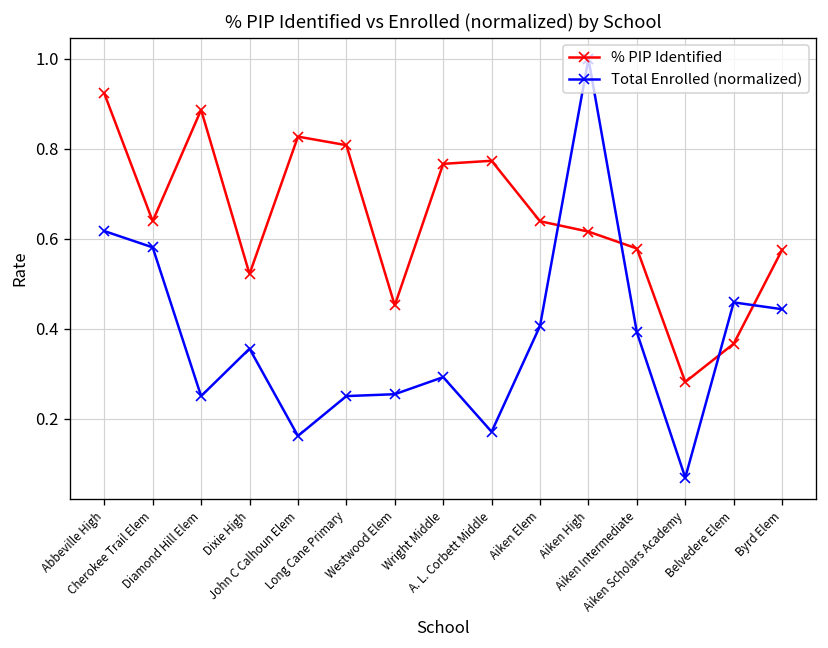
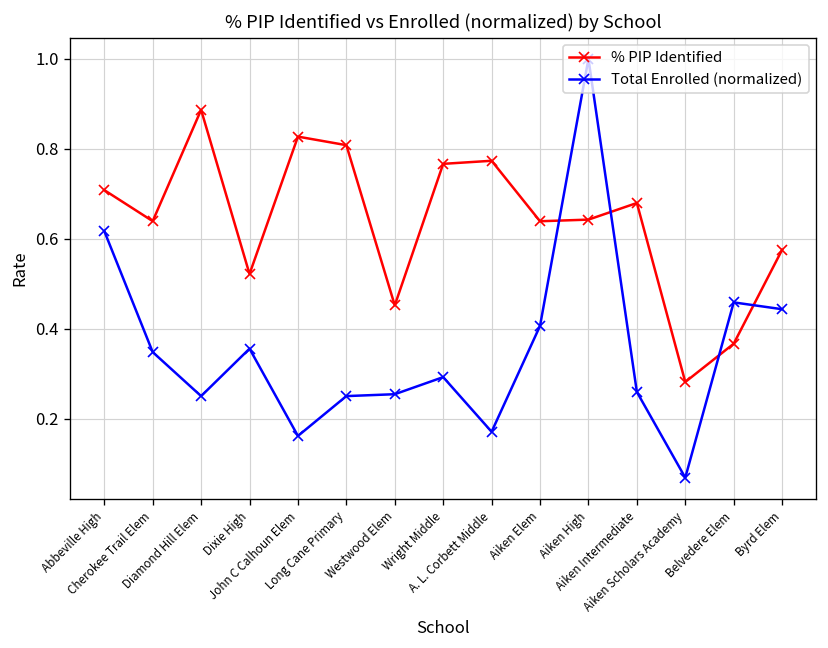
  {
    "% PIP Identified": {
-     "Abbeville High": 0.92,
+     "Abbeville High": 0.71,
      "Cherokee Trail Elem": 0.64,
      "Diamond Hill Elem": 0.89,
      "Dixie High": 0.52,
      "John C Calhoun Elem": 0.83,
      "Long Cane Primary": 0.81,
      "Westwood Elem": 0.45,
      "Wright Middle": 0.77,
      "A. L. Corbett Middle": 0.77,
      "Aiken Elem": 0.64,
-     "Aiken High": 0.62,
-     "Aiken Intermediate": 0.58,
+     "Aiken High": 0.64,
+     "Aiken Intermediate": 0.68,
      "Aiken Scholars Academy": 0.28,
      "Belvedere Elem": 0.37,
      "Byrd Elem": 0.58
    },
    "Total Enrolled (normalized)": {
      "Abbeville High": 0.62,
-     "Cherokee Trail Elem": 0.58,
+     "Cherokee Trail Elem": 0.35,
      "Diamond Hill Elem": 0.25,
      "Dixie High": 0.36,
      "John C Calhoun Elem": 0.16,
      "Long Cane Primary": 0.25,
      "Westwood Elem": 0.25,
      "Wright Middle": 0.29,
      "A. L. Corbett Middle": 0.17,
      "Aiken Elem": 0.41,
-     "Aiken Intermediate": 0.39,
+     "Aiken Intermediate": 0.26,
      "Aiken Scholars Academy": 0.07,
      "Belvedere Elem": 0.46,
      "Byrd Elem": 0.44
    }
  }
